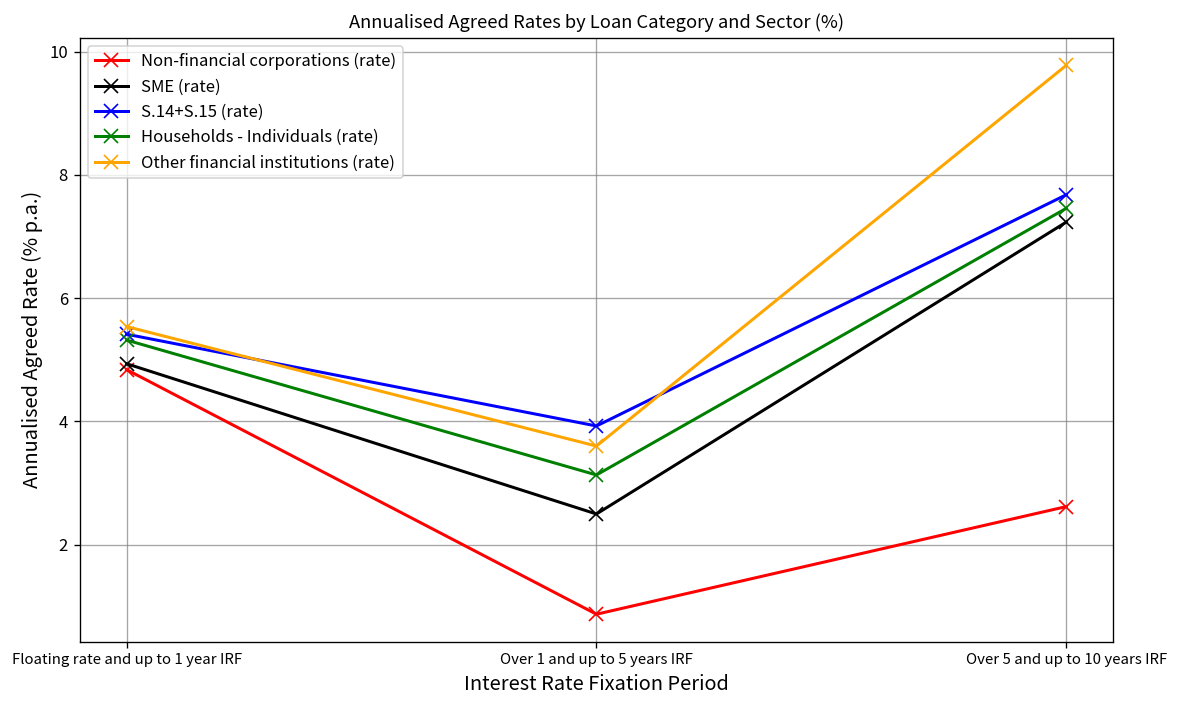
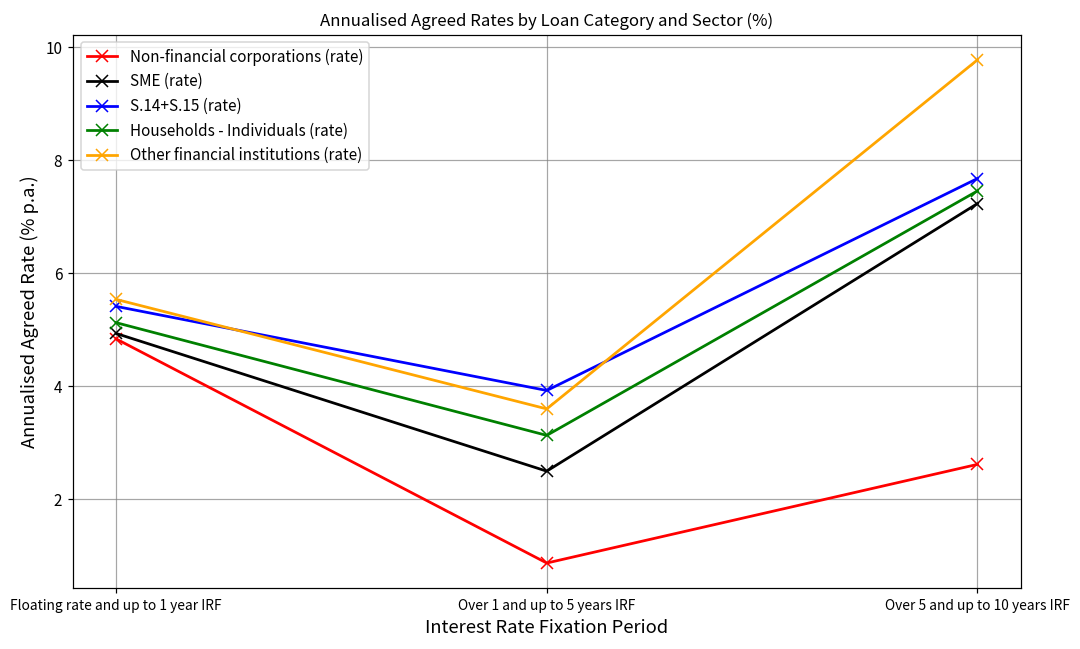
  {
    "Non-financial corporations (rate)": {
      "Floating rate and up to 1 year IRF": 4.8,
      "Over 1 and up to 5 years IRF": 0.9,
      "Over 5 and up to 10 years IRF": 2.6
    },
    "SME (rate)": {
      "Floating rate and up to 1 year IRF": 4.9,
      "Over 1 and up to 5 years IRF": 2.5,
      "Over 5 and up to 10 years IRF": 7.2
    },
    "S.14+S.15 (rate)": {
      "Floating rate and up to 1 year IRF": 5.4,
      "Over 1 and up to 5 years IRF": 3.9,
      "Over 5 and up to 10 years IRF": 7.7
    },
    "Households - Individuals (rate)": {
-     "Floating rate and up to 1 year IRF": 5.3,
+     "Floating rate and up to 1 year IRF": 5.1,
      "Over 1 and up to 5 years IRF": 3.1,
      "Over 5 and up to 10 years IRF": 7.5
    },
    "Other financial institutions (rate)": {
      "Floating rate and up to 1 year IRF": 5.5,
      "Over 1 and up to 5 years IRF": 3.6,
      "Over 5 and up to 10 years IRF": 9.8
    }
  }
